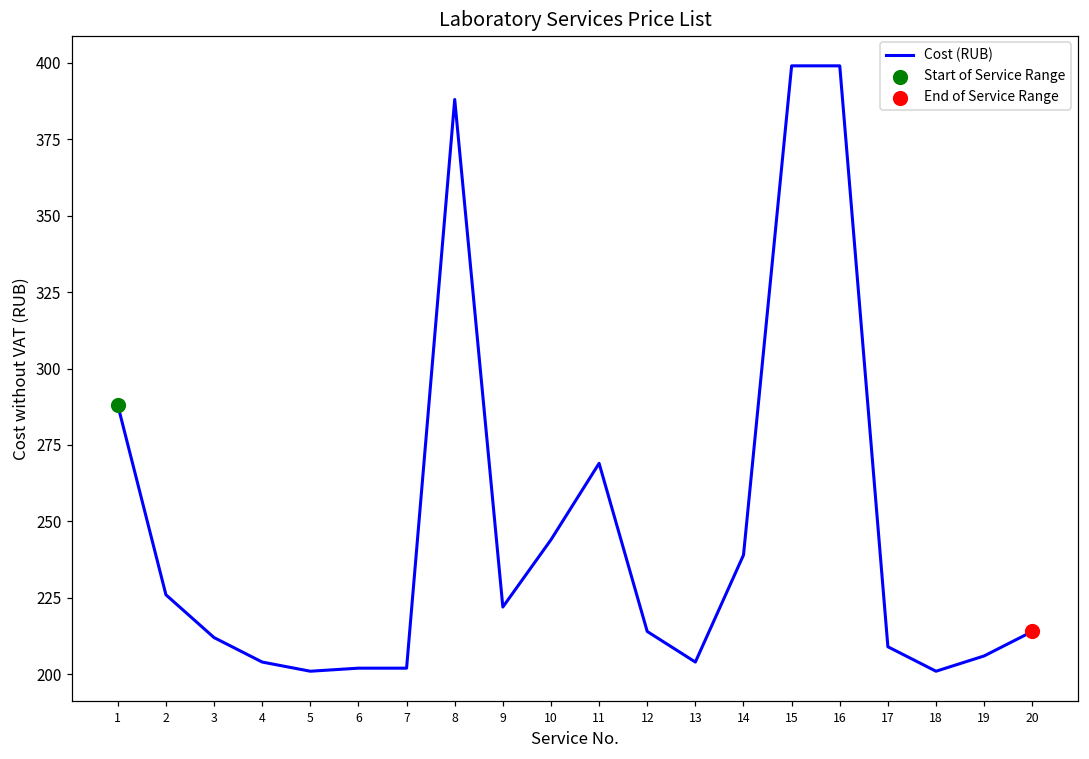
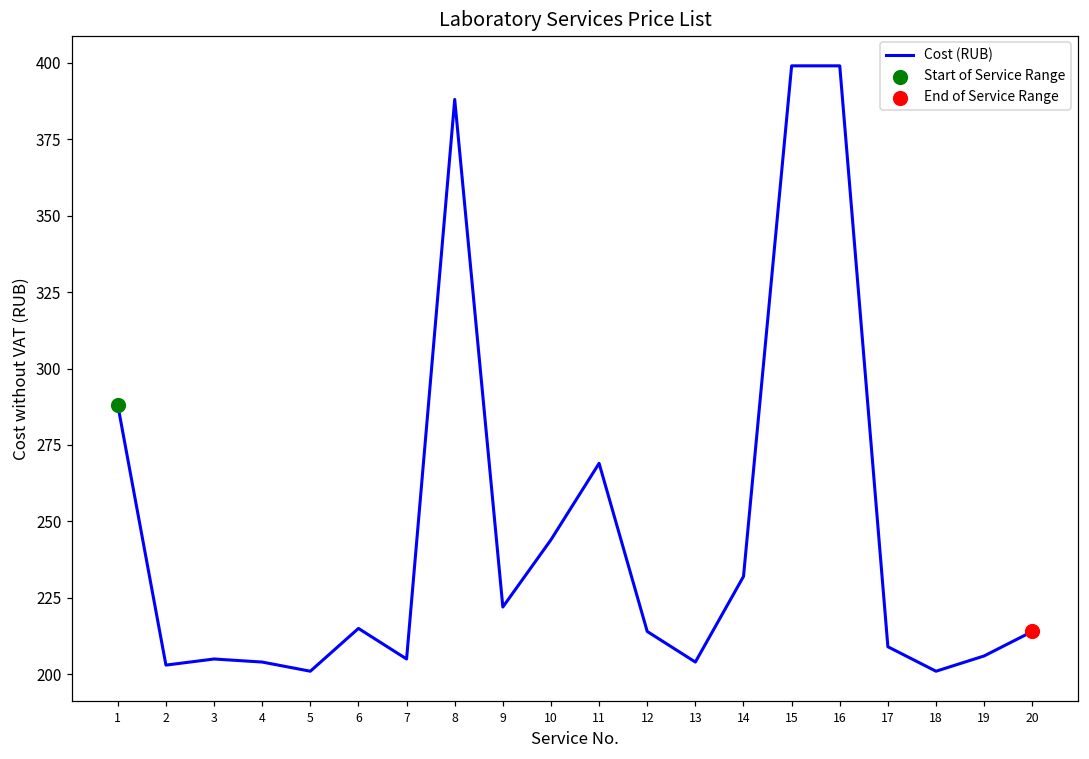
  {
    "Cost (RUB)": {
-     "2": 226,
-     "3": 212,
+     "2": 203,
+     "3": 205,
      "4": 204,
      "5": 201,
-     "6": 202,
-     "7": 202,
+     "6": 215,
+     "7": 205,
      "8": 388,
      "9": 222,
      "10": 244,
      "11": 269,
      "12": 214,
      "13": 204,
-     "14": 239,
+     "14": 232,
      "15": 399,
      "16": 399,
      "17": 209,
      "18": 201,
      "19": 206
    }
  }
